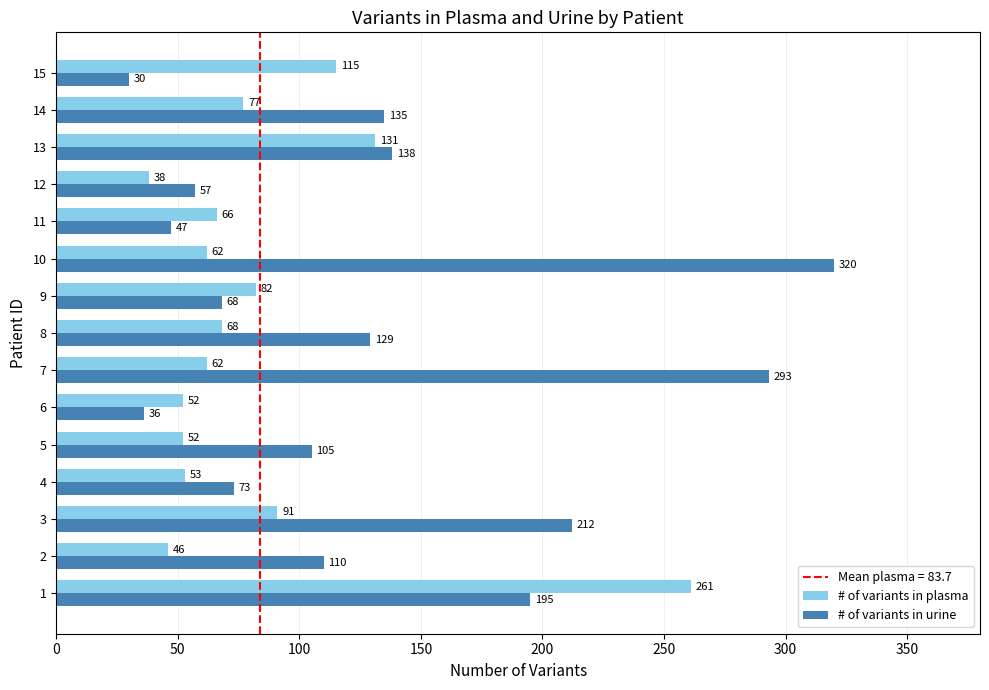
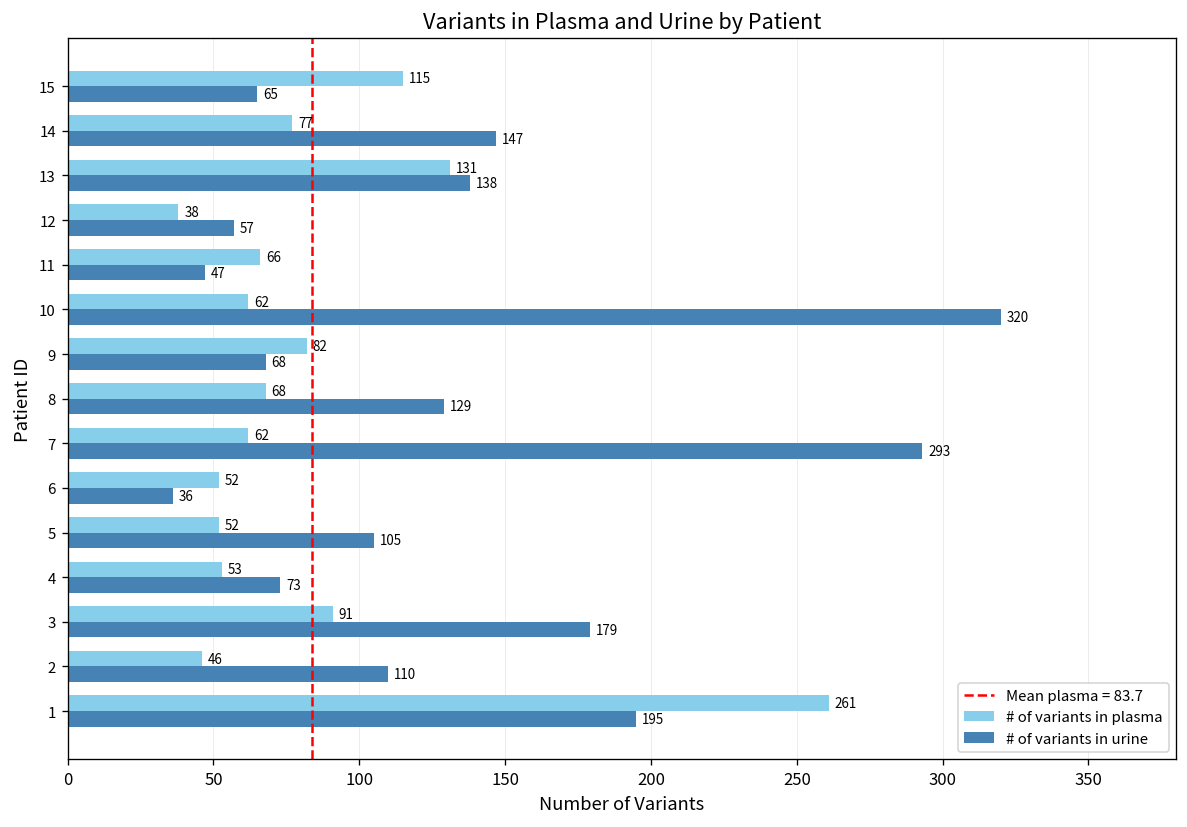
  {
    "# of variants in plasma": {
      "15": 115,
      "14": 77,
      "13": 131,
      "12": 38,
      "11": 66,
      "10": 62,
      "9": 82,
      "8": 68,
      "7": 62,
      "6": 52,
      "5": 52,
      "4": 53,
      "3": 91,
      "2": 46,
      "1": 261
    },
    "# of variants in urine": {
-     "15": 30,
-     "14": 135,
+     "15": 65,
+     "14": 147,
      "13": 138,
      "12": 57,
      "11": 47,
      "10": 320,
      "9": 68,
      "8": 129,
      "7": 293,
      "6": 36,
      "5": 105,
      "4": 73,
-     "3": 212,
+     "3": 179,
      "2": 110,
      "1": 195
    }
  }
